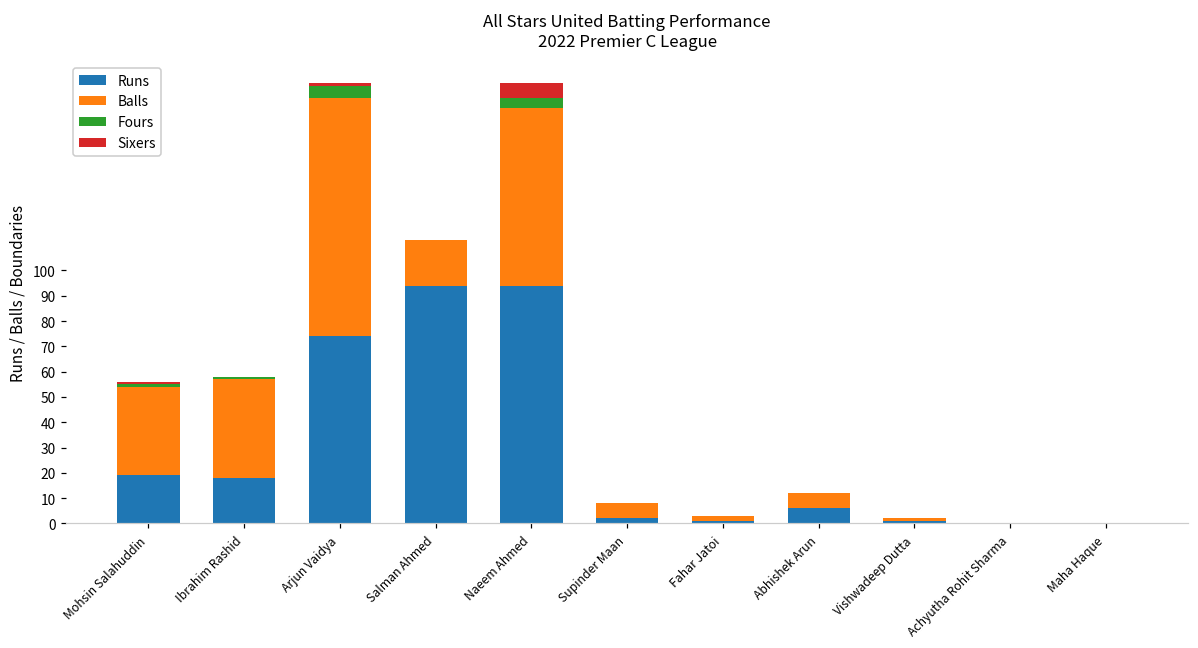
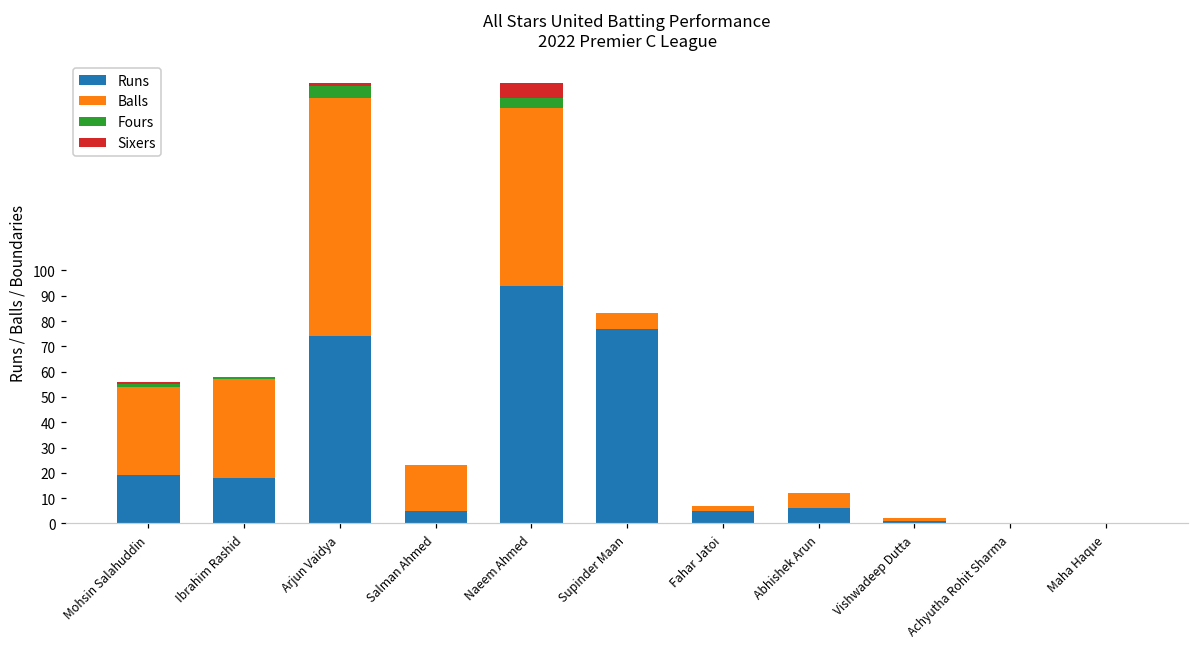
  {
    "Runs": {
      "Mohsin Salahuddin": 19,
      "Ibrahim Rashid": 18,
      "Arjun Vaidya": 74,
-     "Salman Ahmed": 94,
+     "Salman Ahmed": 5,
      "Naeem Ahmed": 94,
-     "Supinder Maan": 2,
-     "Fahar Jatoi": 1,
+     "Supinder Maan": 77,
+     "Fahar Jatoi": 5,
      "Abhishek Arun": 6,
      "Achyutha Rohit Sharma": 0,
      "Maha Haque": 0
    },
    "Balls": {
      "Mohsin Salahuddin": 35,
      "Ibrahim Rashid": 39,
      "Arjun Vaidya": 94,
      "Salman Ahmed": 18,
      "Naeem Ahmed": 70,
      "Supinder Maan": 6,
      "Fahar Jatoi": 2,
      "Abhishek Arun": 6,
      "Achyutha Rohit Sharma": 0,
      "Maha Haque": 0
    },
    "Fours": {
      "Arjun Vaidya": 5,
      "Salman Ahmed": 0,
      "Naeem Ahmed": 4,
      "Supinder Maan": 0,
      "Fahar Jatoi": 0,
      "Abhishek Arun": 0,
      "Vishwadeep Dutta": 0,
      "Achyutha Rohit Sharma": 0,
      "Maha Haque": 0
    },
    "Sixers": {
      "Ibrahim Rashid": 0,
      "Salman Ahmed": 0,
      "Naeem Ahmed": 6,
      "Supinder Maan": 0,
      "Fahar Jatoi": 0,
      "Abhishek Arun": 0,
      "Vishwadeep Dutta": 0,
      "Achyutha Rohit Sharma": 0,
      "Maha Haque": 0
    }
  }
